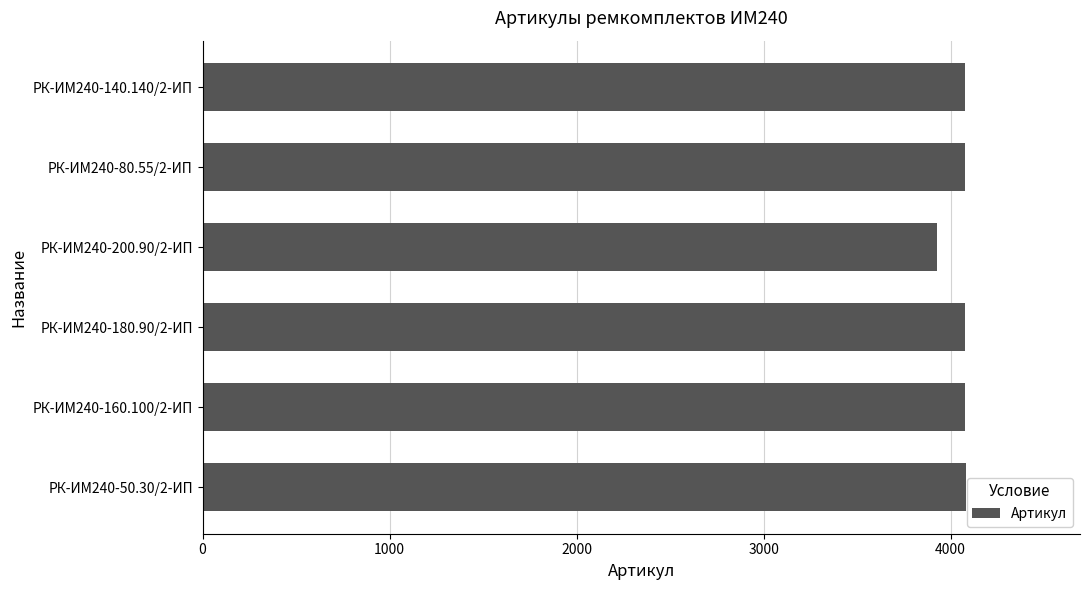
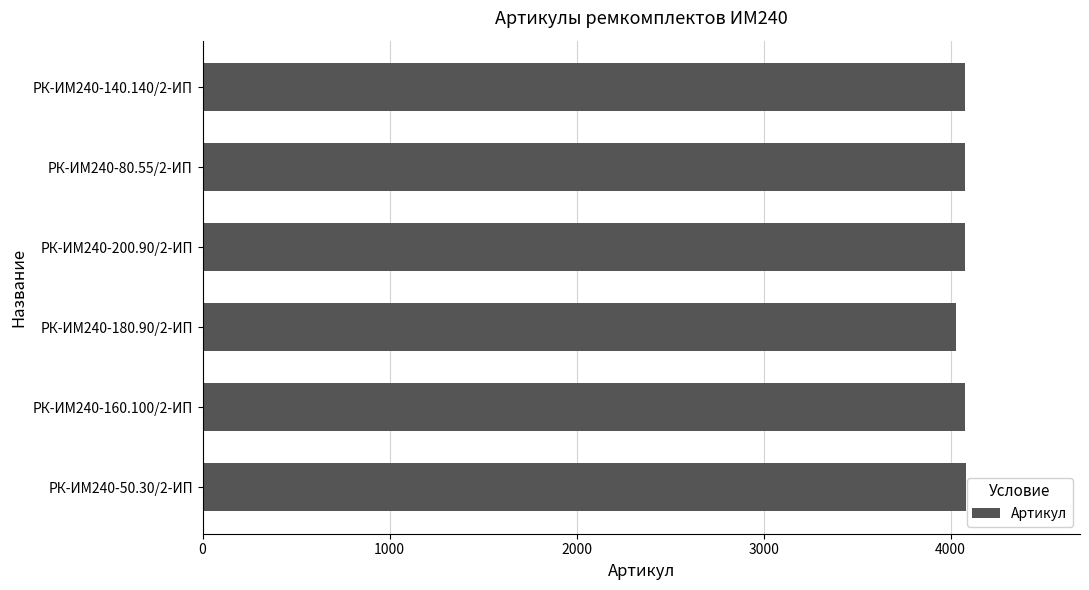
  {
    "РК-ИМ240-140.140/2-ИП": 4080,
    "РК-ИМ240-80.55/2-ИП": 4080,
-   "РК-ИМ240-200.90/2-ИП": 3930,
-   "РК-ИМ240-180.90/2-ИП": 4080,
+   "РК-ИМ240-200.90/2-ИП": 4080,
+   "РК-ИМ240-180.90/2-ИП": 4030,
    "РК-ИМ240-160.100/2-ИП": 4080,
    "РК-ИМ240-50.30/2-ИП": 4080
  }
